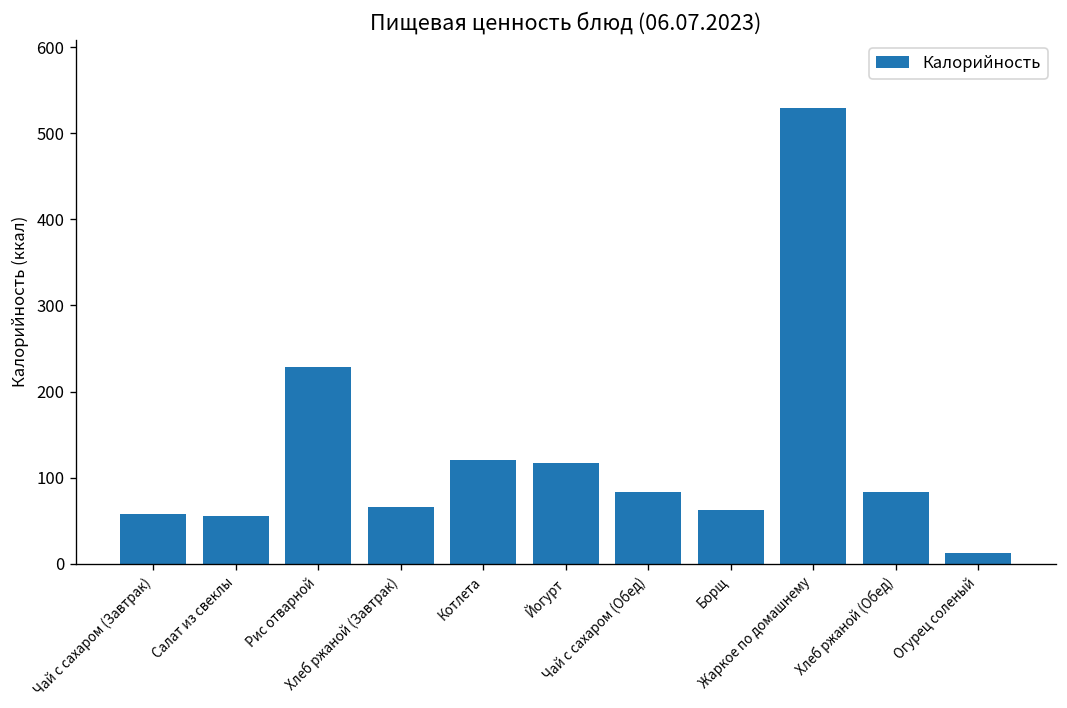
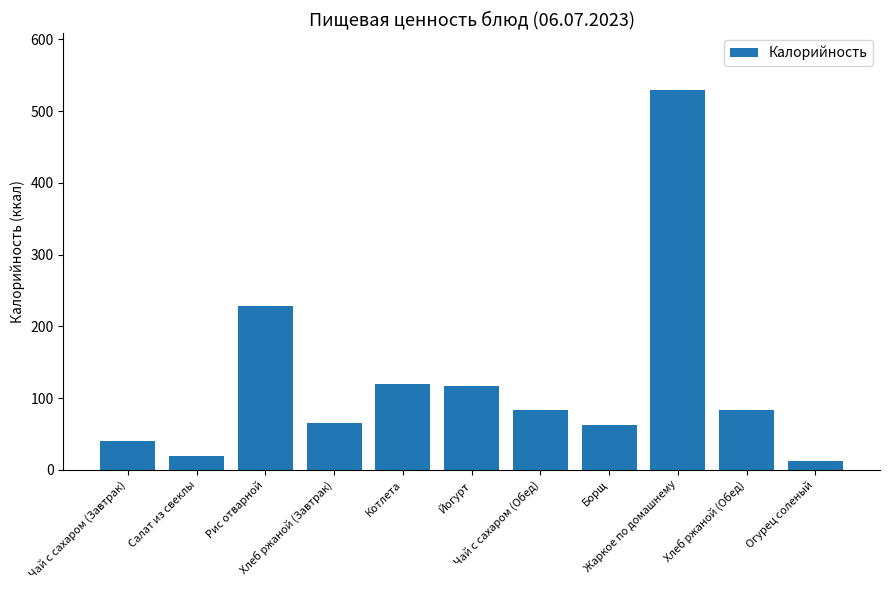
  {
-   "Чай с сахаром (Завтрак)": 60,
-   "Салат из свеклы": 60,
+   "Чай с сахаром (Завтрак)": 40,
+   "Салат из свеклы": 20,
    "Рис отварной": 230,
    "Хлеб ржаной (Завтрак)": 70,
    "Котлета": 120,
    "Йогурт": 120,
    "Чай с сахаром (Обед)": 80,
    "Борщ": 60,
    "Жаркое по домашнему": 530,
    "Хлеб ржаной (Обед)": 80,
    "Огурец соленый": 10
  }
